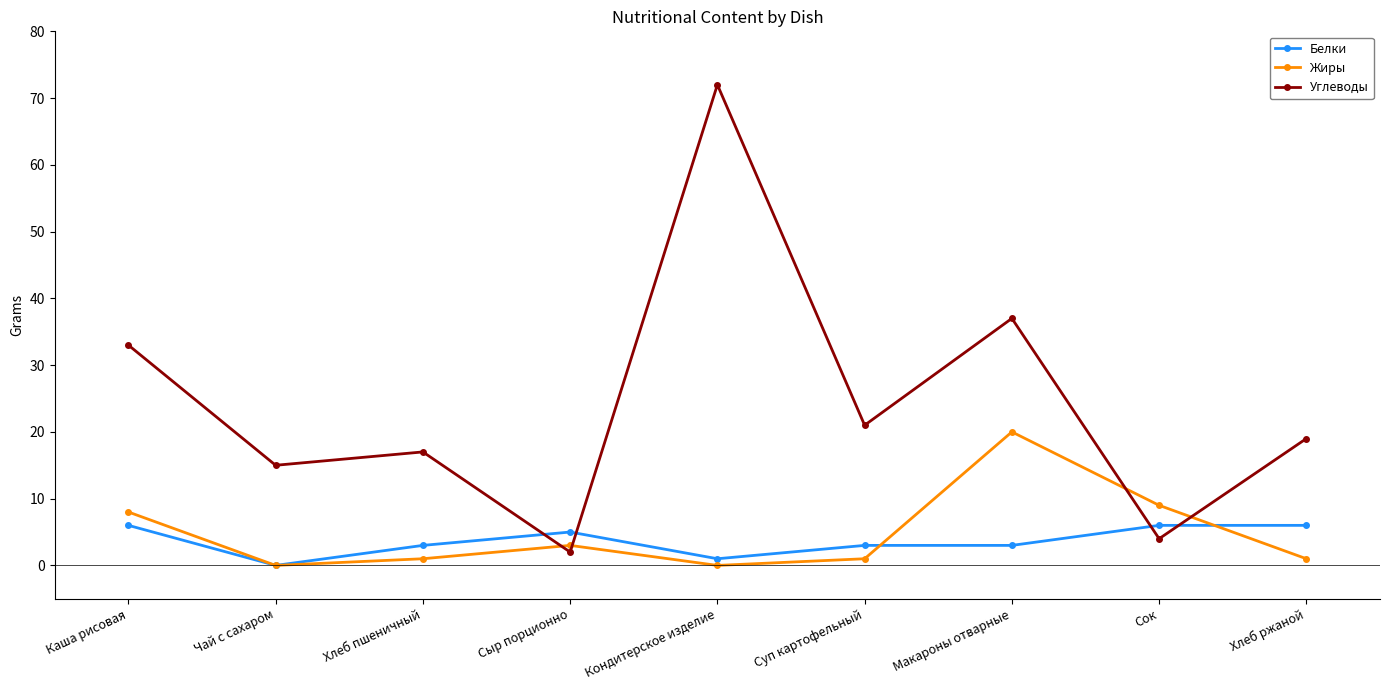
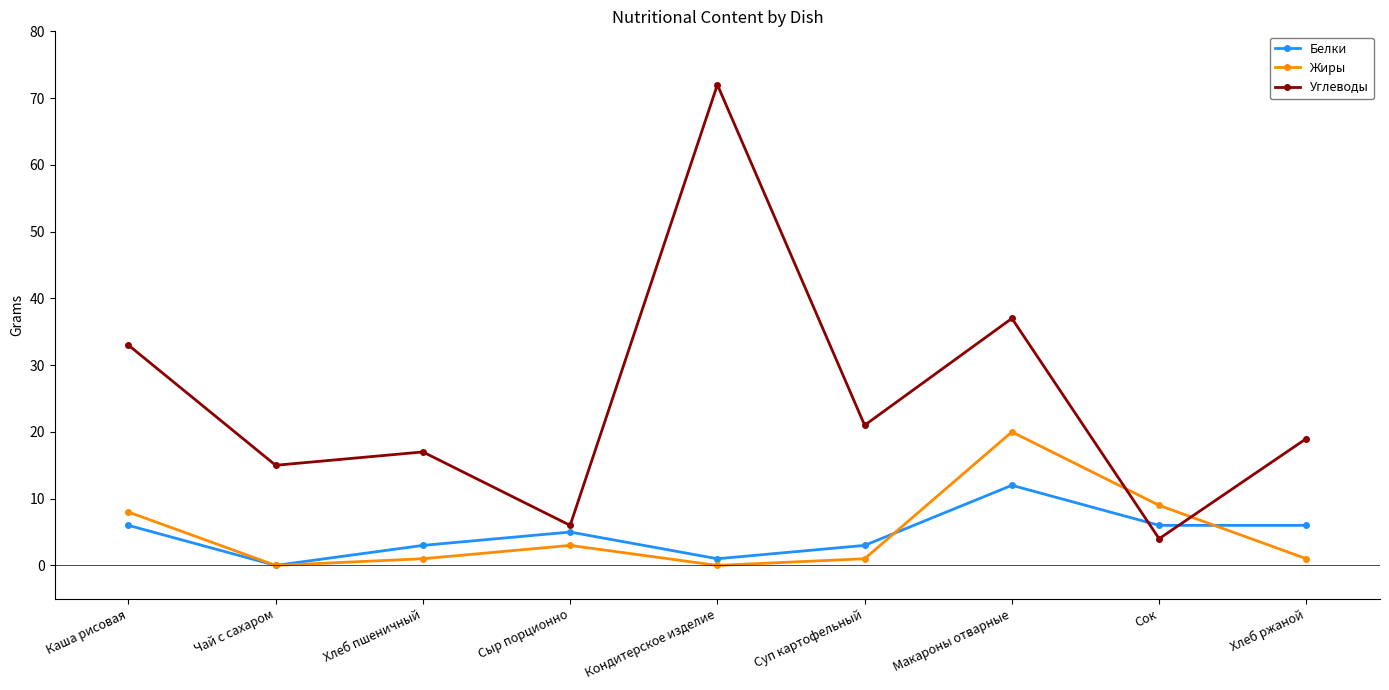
  {
    "Белки": {
      "Каша рисовая": 6,
      "Хлеб пшеничный": 3,
      "Сыр порционно": 5,
      "Кондитерское изделие": 1,
      "Суп картофельный": 3,
-     "Макароны отварные": 3,
+     "Макароны отварные": 12,
      "Сок": 6,
      "Хлеб ржаной": 6
    },
    "Жиры": {
      "Каша рисовая": 8,
      "Хлеб пшеничный": 1,
      "Сыр порционно": 3,
      "Кондитерское изделие": 0,
      "Суп картофельный": 1,
      "Макароны отварные": 20,
      "Сок": 9,
      "Хлеб ржаной": 1
    },
    "Углеводы": {
      "Каша рисовая": 33,
      "Чай с сахаром": 15,
      "Хлеб пшеничный": 17,
-     "Сыр порционно": 2,
+     "Сыр порционно": 6,
      "Кондитерское изделие": 72,
      "Суп картофельный": 21,
      "Макароны отварные": 37,
      "Сок": 4,
      "Хлеб ржаной": 19
    }
  }
